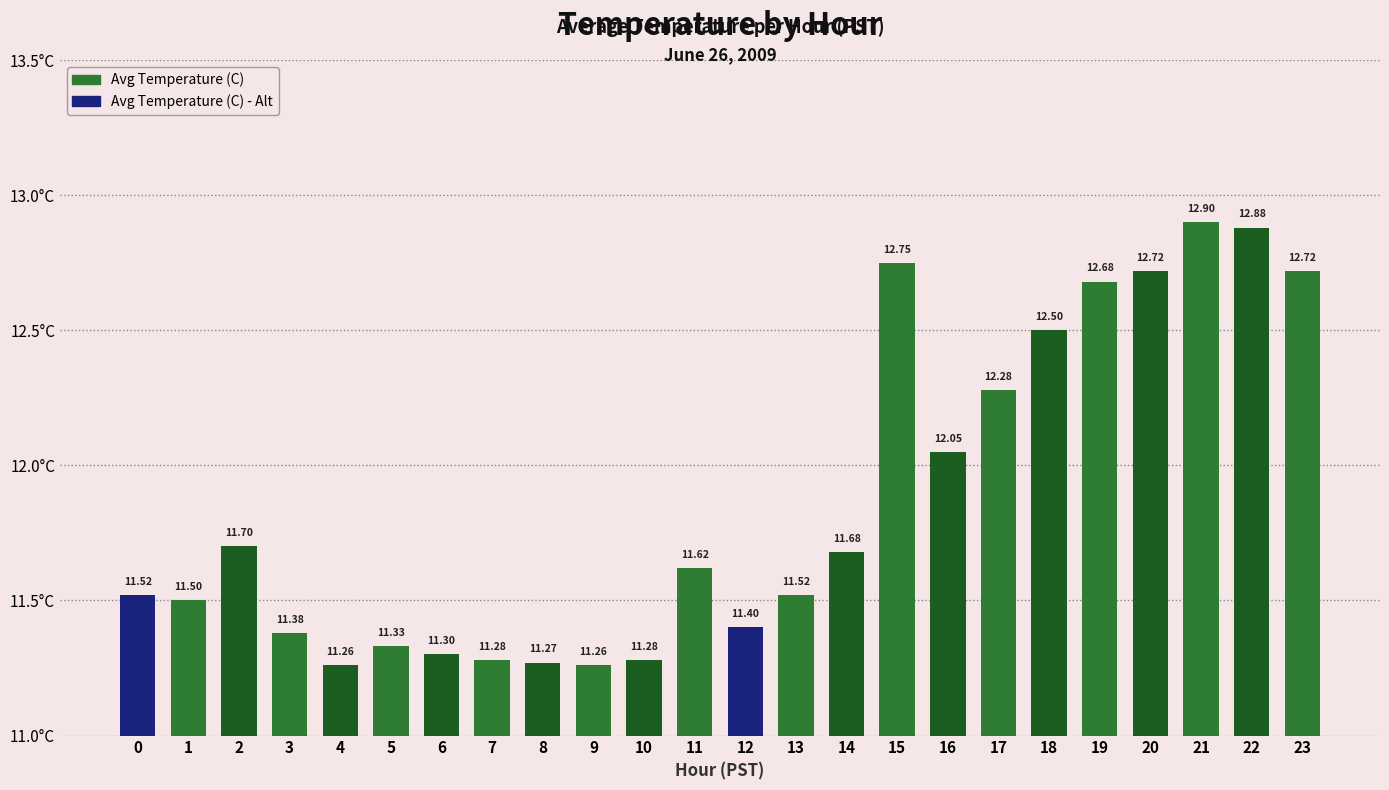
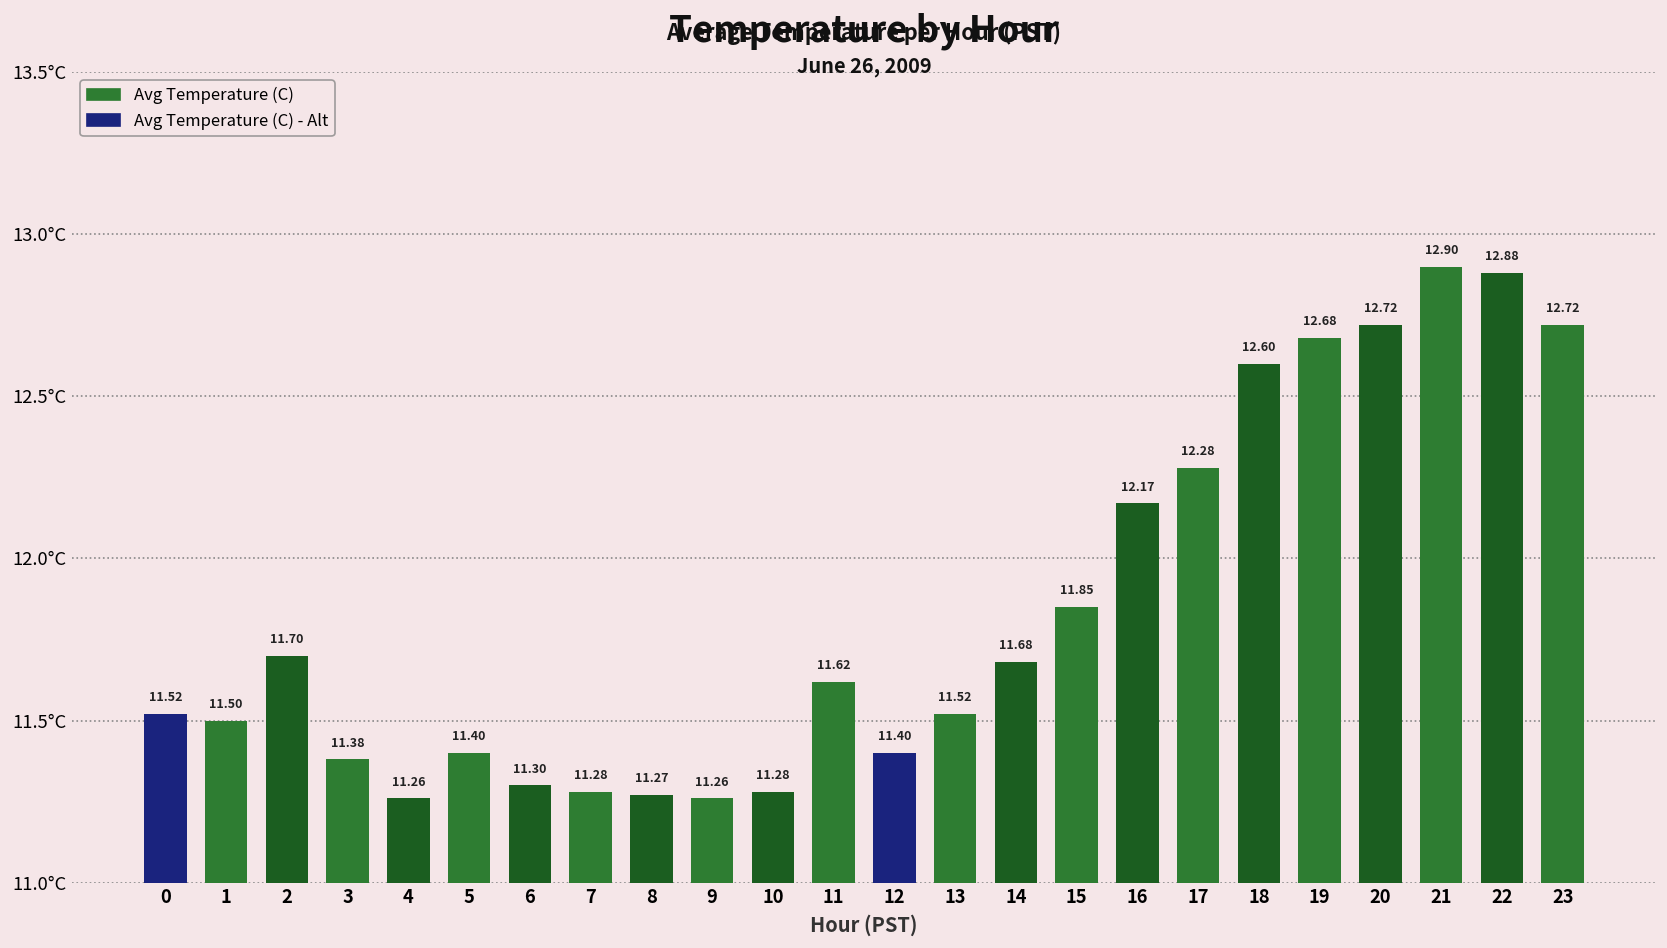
  {
    "0": 11.52,
    "1": 11.50,
    "2": 11.70,
    "3": 11.38,
    "4": 11.26,
-   "5": 11.33,
+   "5": 11.40,
    "6": 11.30,
    "7": 11.28,
    "8": 11.27,
    "9": 11.26,
    "10": 11.28,
    "11": 11.62,
    "12": 11.40,
    "13": 11.52,
    "14": 11.68,
-   "15": 12.75,
-   "16": 12.05,
+   "15": 11.85,
+   "16": 12.17,
    "17": 12.28,
-   "18": 12.50,
+   "18": 12.60,
    "19": 12.68,
    "20": 12.72,
    "21": 12.90,
    "22": 12.88,
    "23": 12.72
  }
